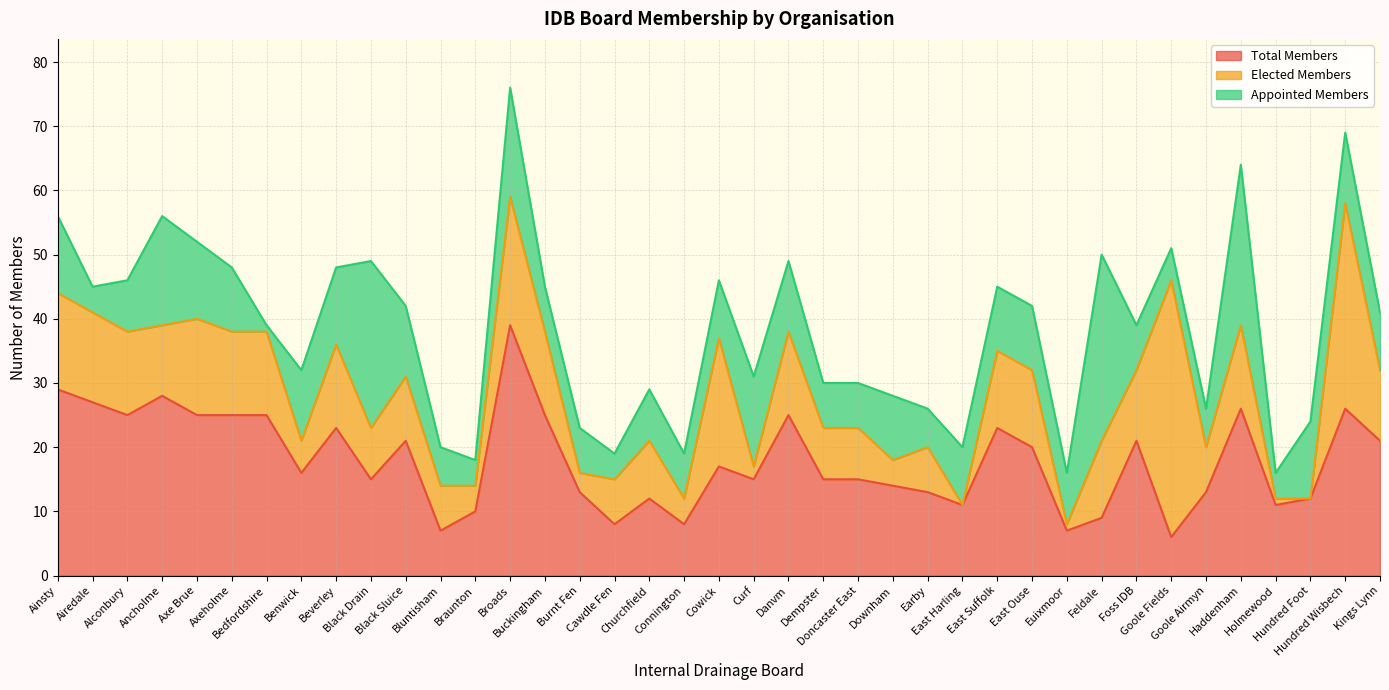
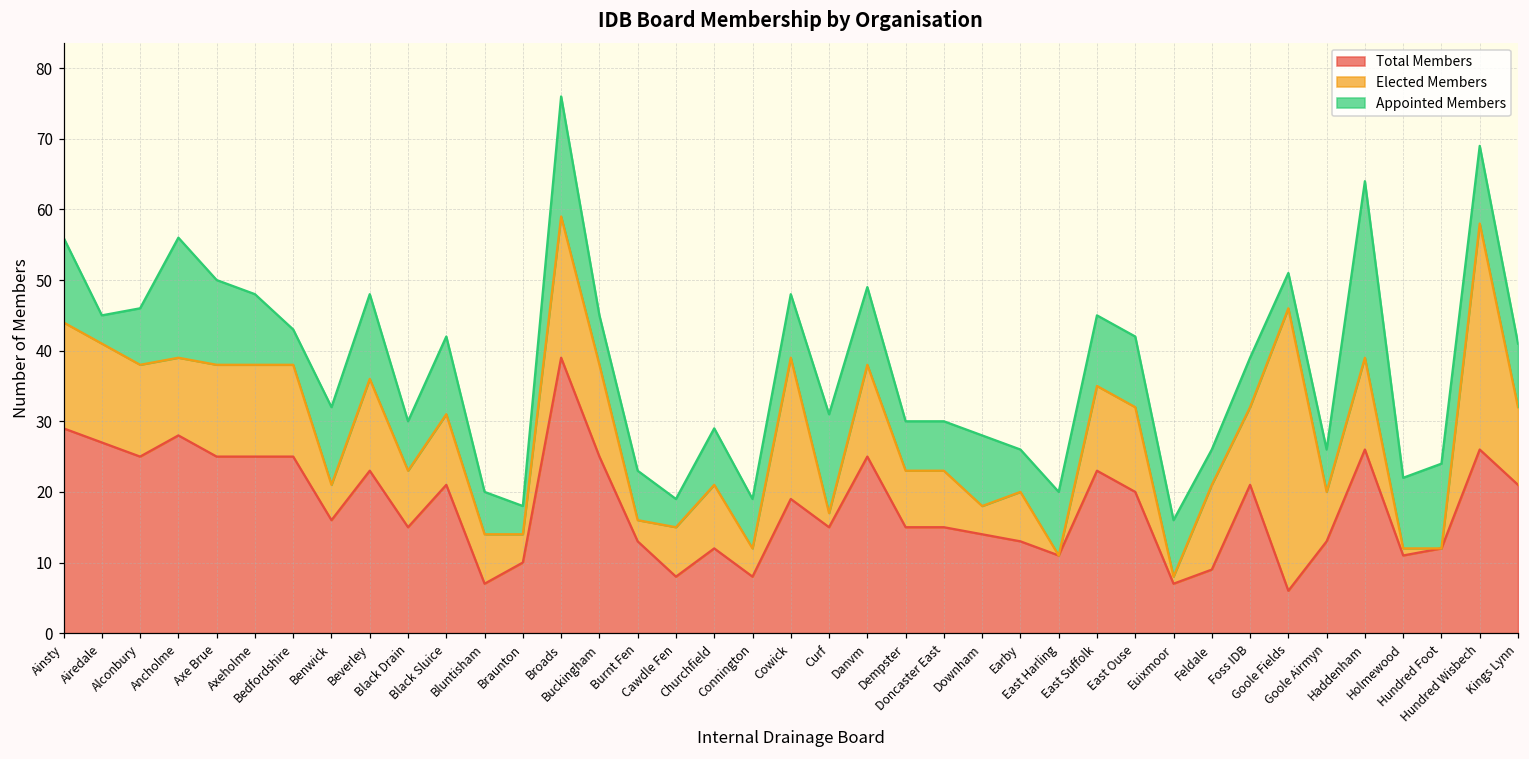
  {
    "Total Members": {
      "Ainsty": 29,
      "Airedale": 27,
      "Alconbury": 25,
      "Ancholme": 28,
      "Axe Brue": 25,
      "Axeholme": 25,
      "Bedfordshire": 25,
      "Benwick": 16,
      "Beverley": 23,
      "Black Drain": 15,
      "Black Sluice": 21,
      "Bluntisham": 7,
      "Braunton": 10,
      "Broads": 39,
      "Buckingham": 25,
      "Burnt Fen": 13,
      "Cawdle Fen": 8,
      "Churchfield": 12,
      "Connington": 8,
-     "Cowick": 17,
+     "Cowick": 19,
      "Curf": 15,
      "Danvm": 25,
      "Dempster": 15,
      "Doncaster East": 15,
      "Downham": 14,
      "Earby": 13,
      "East Suffolk": 23,
      "East Ouse": 20,
      "Euixmoor": 7,
      "Feldale": 9,
      "Foss IDB": 21,
      "Goole Fields": 6,
      "Goole Airmyn": 13,
      "Haddenham": 26,
      "Holmewood": 11,
      "Hundred Wisbech": 26,
      "Kings Lynn": 21
    },
    "Elected Members": {
      "Ainsty": 15,
      "Airedale": 14,
      "Alconbury": 13,
      "Ancholme": 11,
-     "Axe Brue": 15,
+     "Axe Brue": 13,
      "Axeholme": 13,
      "Bedfordshire": 13,
      "Benwick": 5,
      "Beverley": 13,
      "Black Drain": 8,
      "Black Sluice": 10,
      "Bluntisham": 7,
      "Braunton": 4,
      "Broads": 20,
      "Buckingham": 13,
      "Burnt Fen": 3,
      "Cawdle Fen": 7,
      "Churchfield": 9,
      "Connington": 4,
      "Cowick": 20,
      "Curf": 2,
      "Danvm": 13,
      "Dempster": 8,
      "Doncaster East": 8,
      "Downham": 4,
      "Earby": 7,
      "East Suffolk": 12,
      "East Ouse": 12,
      "Euixmoor": 1,
      "Feldale": 12,
      "Foss IDB": 11,
      "Goole Fields": 40,
      "Goole Airmyn": 7,
      "Haddenham": 13,
      "Holmewood": 1,
      "Hundred Wisbech": 32,
      "Kings Lynn": 11
    },
    "Appointed Members": {
      "Ainsty": 12,
      "Airedale": 4,
      "Alconbury": 8,
      "Ancholme": 17,
      "Axe Brue": 12,
      "Axeholme": 10,
-     "Bedfordshire": 1,
+     "Bedfordshire": 5,
      "Benwick": 11,
      "Beverley": 12,
-     "Black Drain": 26,
+     "Black Drain": 7,
      "Black Sluice": 11,
      "Bluntisham": 6,
      "Braunton": 4,
      "Broads": 17,
      "Buckingham": 7,
      "Burnt Fen": 7,
      "Cawdle Fen": 4,
      "Churchfield": 8,
      "Connington": 7,
      "Cowick": 9,
      "Curf": 14,
      "Danvm": 11,
      "Dempster": 7,
      "Doncaster East": 7,
      "Downham": 10,
      "Earby": 6,
      "East Harling": 9,
      "East Suffolk": 10,
      "East Ouse": 10,
      "Euixmoor": 8,
-     "Feldale": 29,
+     "Feldale": 5,
      "Foss IDB": 7,
      "Goole Fields": 5,
      "Goole Airmyn": 6,
      "Haddenham": 25,
-     "Holmewood": 4,
+     "Holmewood": 10,
      "Hundred Foot": 12,
      "Hundred Wisbech": 11,
      "Kings Lynn": 9
    }
  }
